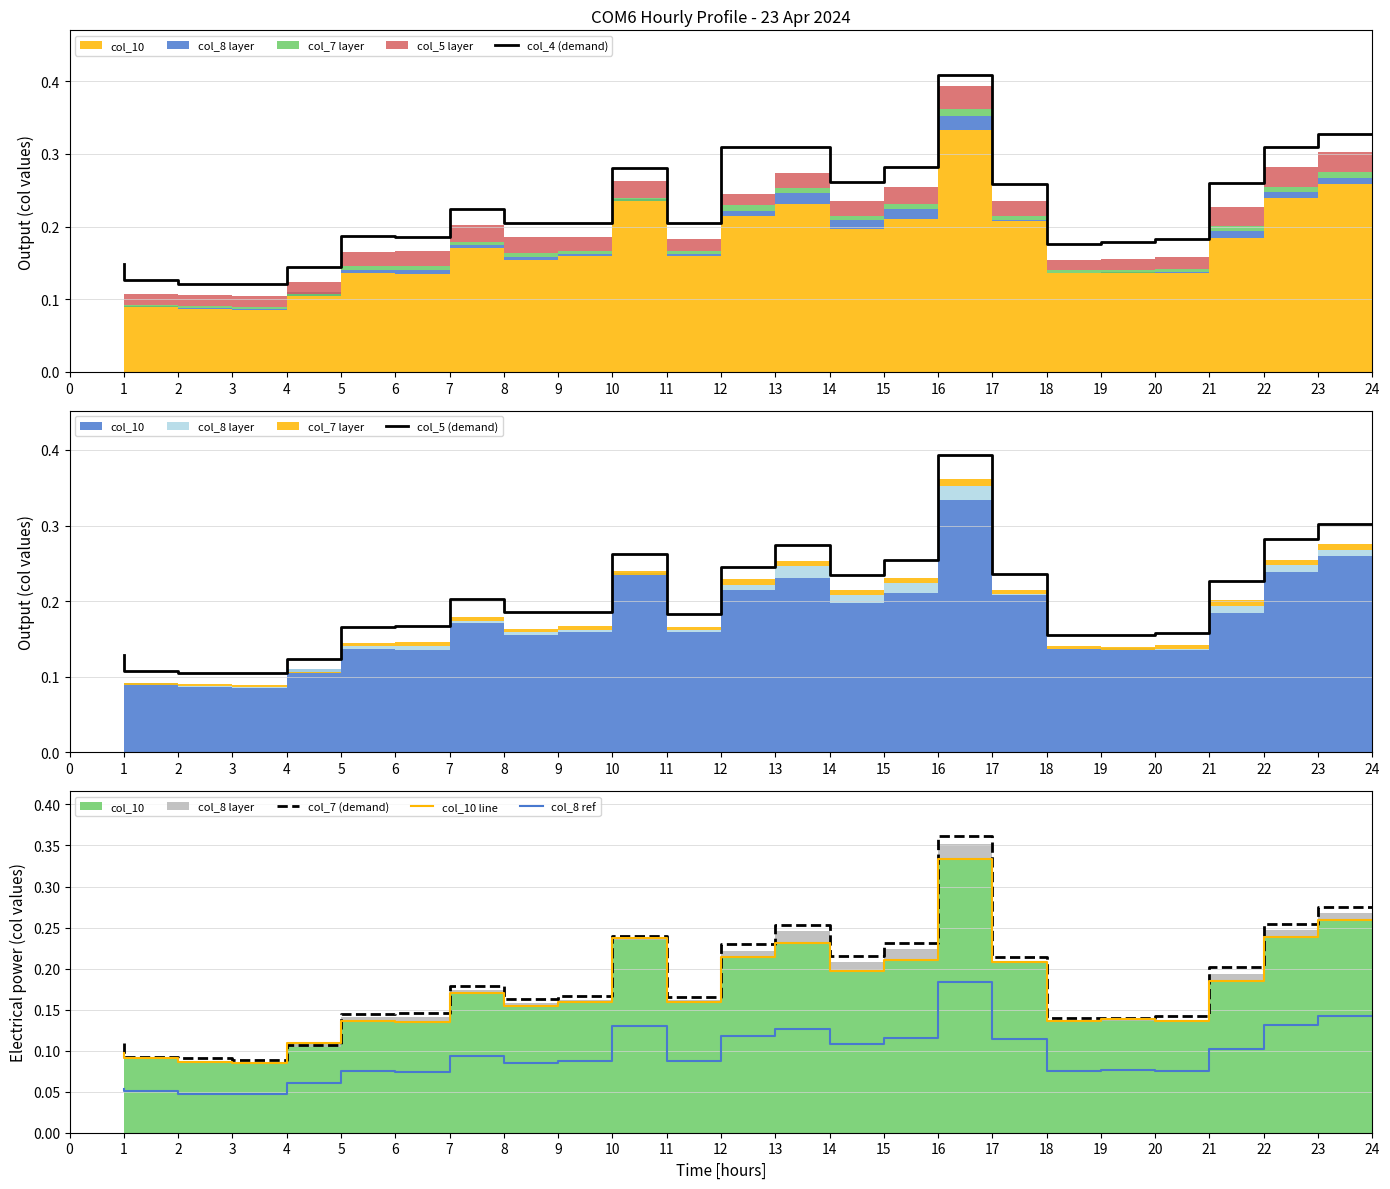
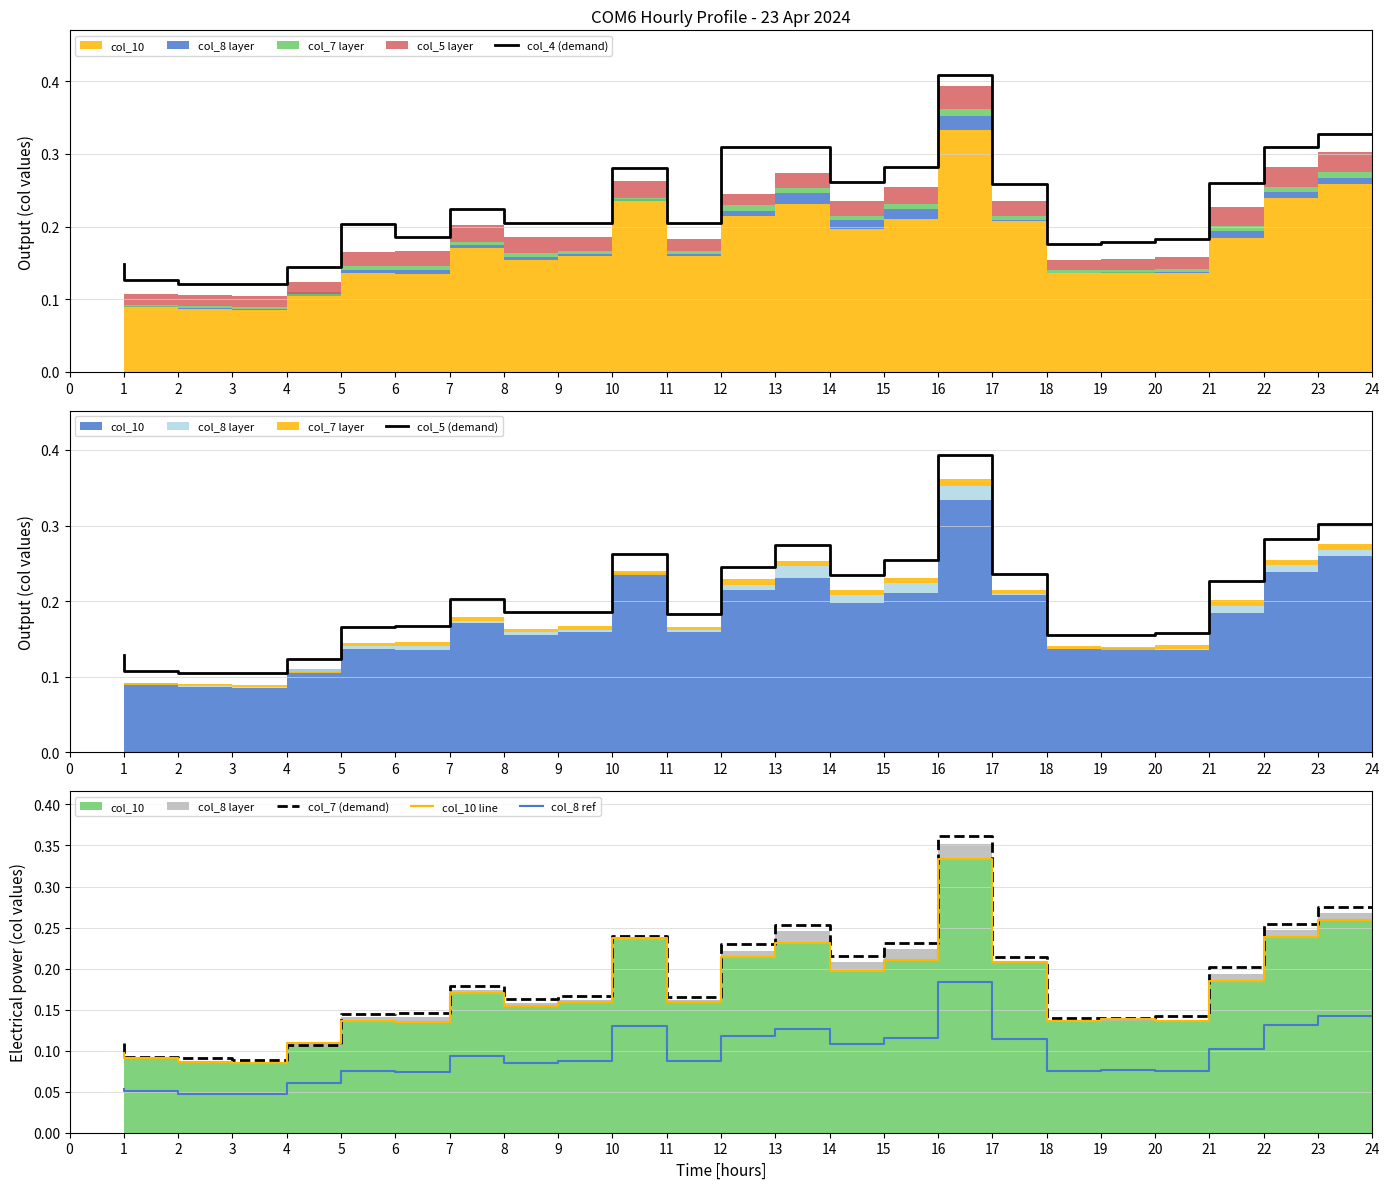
  {
    "COM6 Hourly Profile - 23 Apr 2024": {
      "col_4 (demand)": {
        "1": 0.15,
        "2": 0.13,
        "3": 0.12,
-       "6": 0.19,
+       "6": 0.20,
        "7": 0.19,
        "8": 0.22,
        "9": 0.20,
        "10": 0.20,
        "11": 0.28,
        "12": 0.20,
        "13": 0.31,
        "14": 0.31,
        "15": 0.26,
        "16": 0.28,
        "17": 0.41,
        "18": 0.26,
        "19": 0.18,
        "20": 0.18,
        "22": 0.26,
        "23": 0.31,
        "24": 0.33
      }
    }
  }
